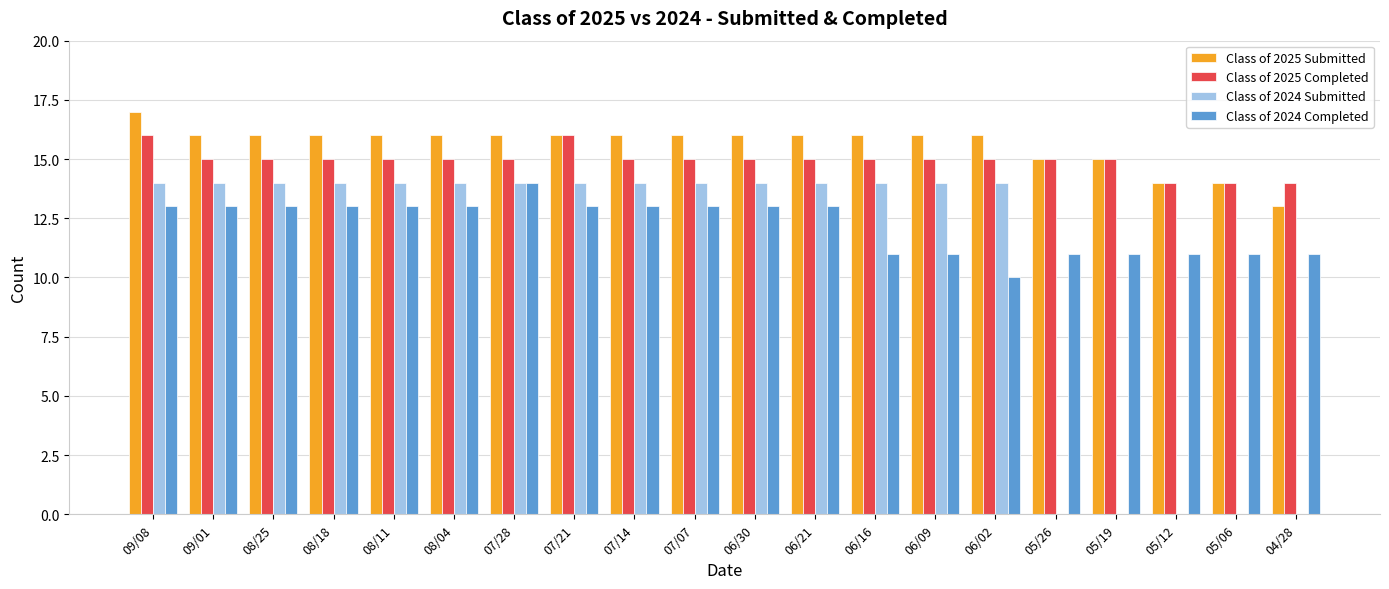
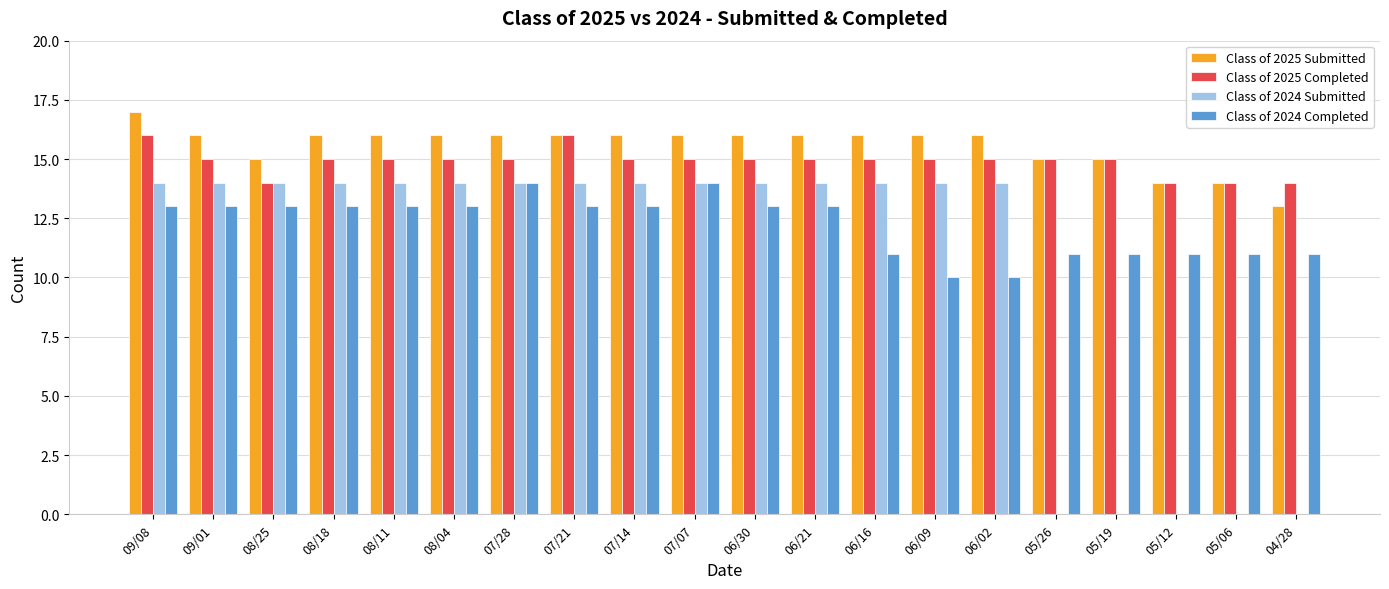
  {
    "Class of 2025 Submitted": {
      "09/08": 17,
      "09/01": 16,
-     "08/25": 16,
+     "08/25": 15,
      "08/18": 16,
      "08/11": 16,
      "08/04": 16,
      "07/28": 16,
      "07/21": 16,
      "07/14": 16,
      "07/07": 16,
      "06/30": 16,
      "06/21": 16,
      "06/16": 16,
      "06/09": 16,
      "06/02": 16,
      "05/26": 15,
      "05/19": 15,
      "05/12": 14,
      "05/06": 14,
      "04/28": 13
    },
    "Class of 2025 Completed": {
      "09/08": 16,
      "09/01": 15,
-     "08/25": 15,
+     "08/25": 14,
      "08/18": 15,
      "08/11": 15,
      "08/04": 15,
      "07/28": 15,
      "07/21": 16,
      "07/14": 15,
      "07/07": 15,
      "06/30": 15,
      "06/21": 15,
      "06/16": 15,
      "06/09": 15,
      "06/02": 15,
      "05/26": 15,
      "05/19": 15,
      "05/12": 14,
      "05/06": 14,
      "04/28": 14
    },
    "Class of 2024 Submitted": {
      "09/08": 14,
      "09/01": 14,
      "08/25": 14,
      "08/18": 14,
      "08/11": 14,
      "08/04": 14,
      "07/28": 14,
      "07/21": 14,
      "07/14": 14,
      "07/07": 14,
      "06/30": 14,
      "06/21": 14,
      "06/16": 14,
      "06/09": 14,
      "06/02": 14,
      "05/26": 0,
      "05/19": 0,
      "05/12": 0,
      "05/06": 0,
      "04/28": 0
    },
    "Class of 2024 Completed": {
      "09/08": 13,
      "09/01": 13,
      "08/25": 13,
      "08/18": 13,
      "08/11": 13,
      "08/04": 13,
      "07/28": 14,
      "07/21": 13,
      "07/14": 13,
-     "07/07": 13,
+     "07/07": 14,
      "06/30": 13,
      "06/21": 13,
      "06/16": 11,
-     "06/09": 11,
+     "06/09": 10,
      "06/02": 10,
      "05/26": 11,
      "05/19": 11,
      "05/12": 11,
      "05/06": 11,
      "04/28": 11
    }
  }
